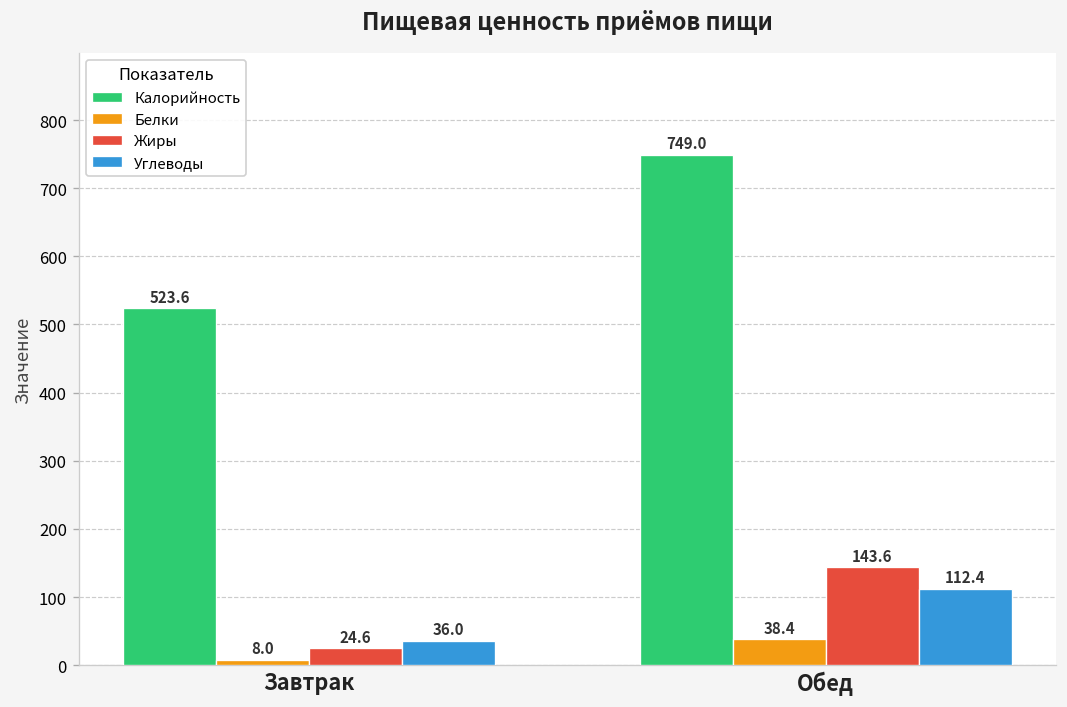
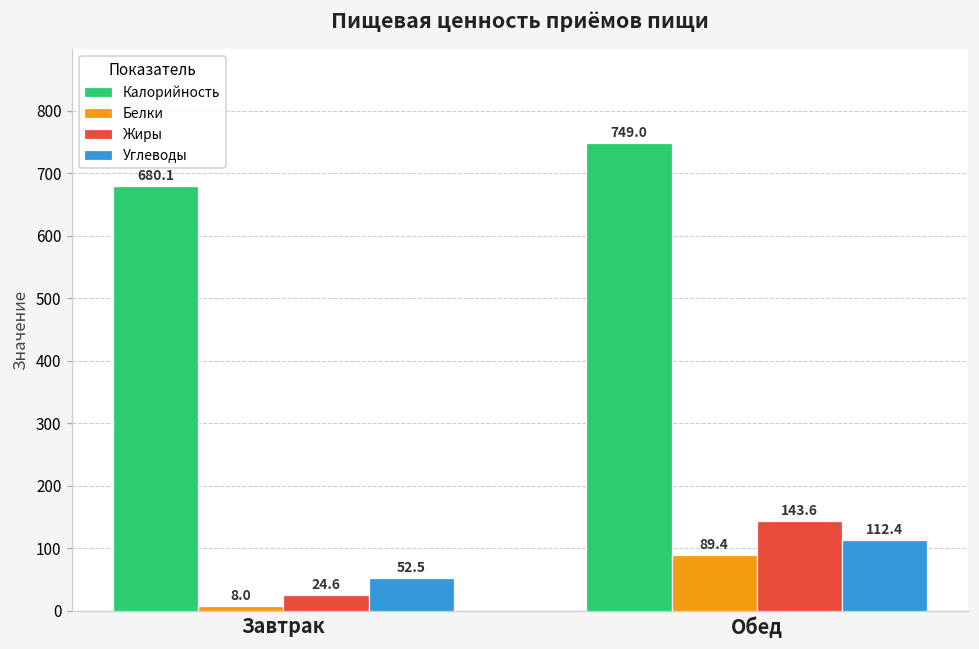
  {
    "Калорийность": {
-     "Завтрак": 523.6,
+     "Завтрак": 680.1,
      "Обед": 749.0
    },
    "Белки": {
      "Завтрак": 8.0,
-     "Обед": 38.4
+     "Обед": 89.4
    },
    "Жиры": {
      "Завтрак": 24.6,
      "Обед": 143.6
    },
    "Углеводы": {
-     "Завтрак": 36.0,
+     "Завтрак": 52.5,
      "Обед": 112.4
    }
  }
